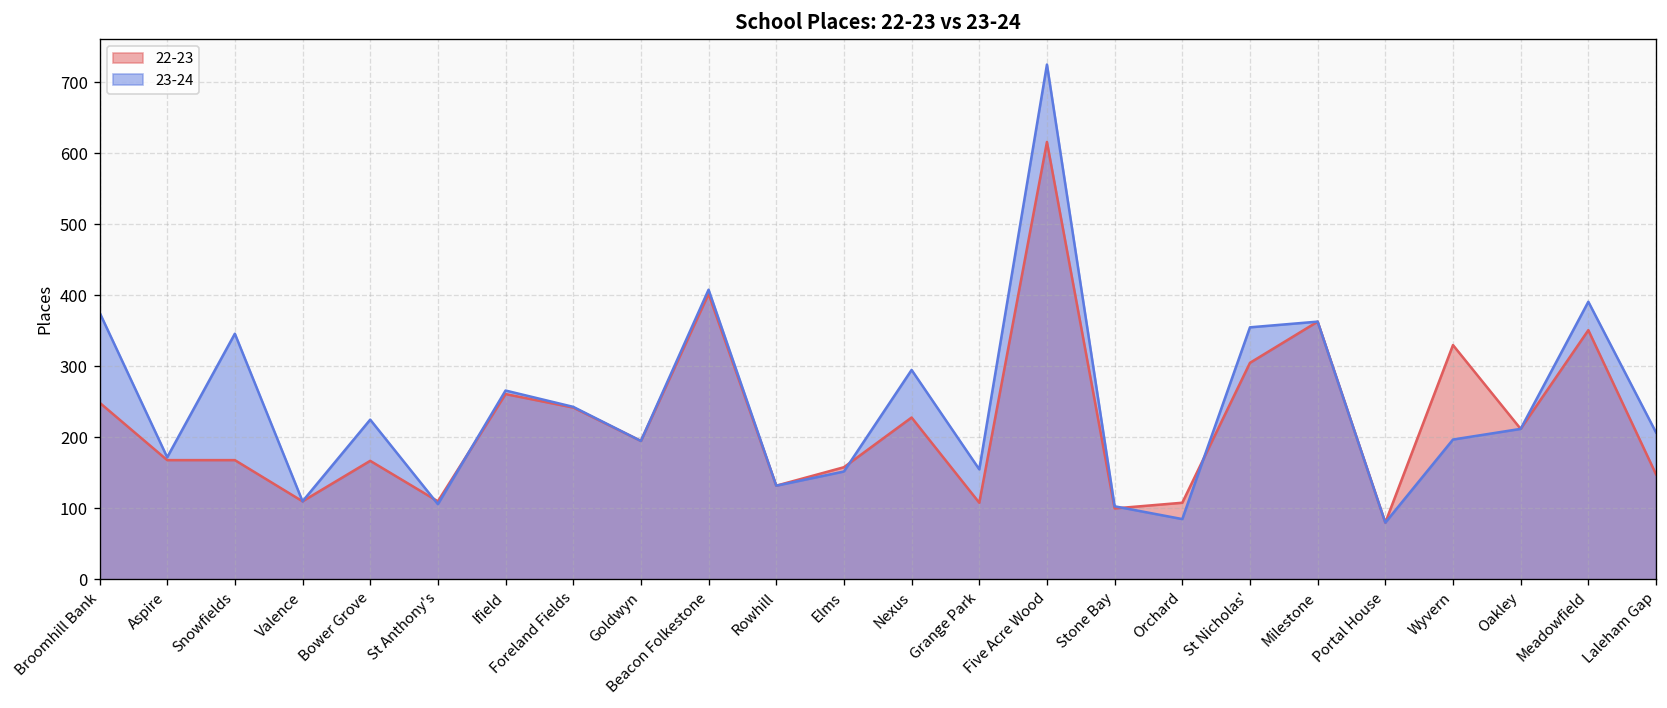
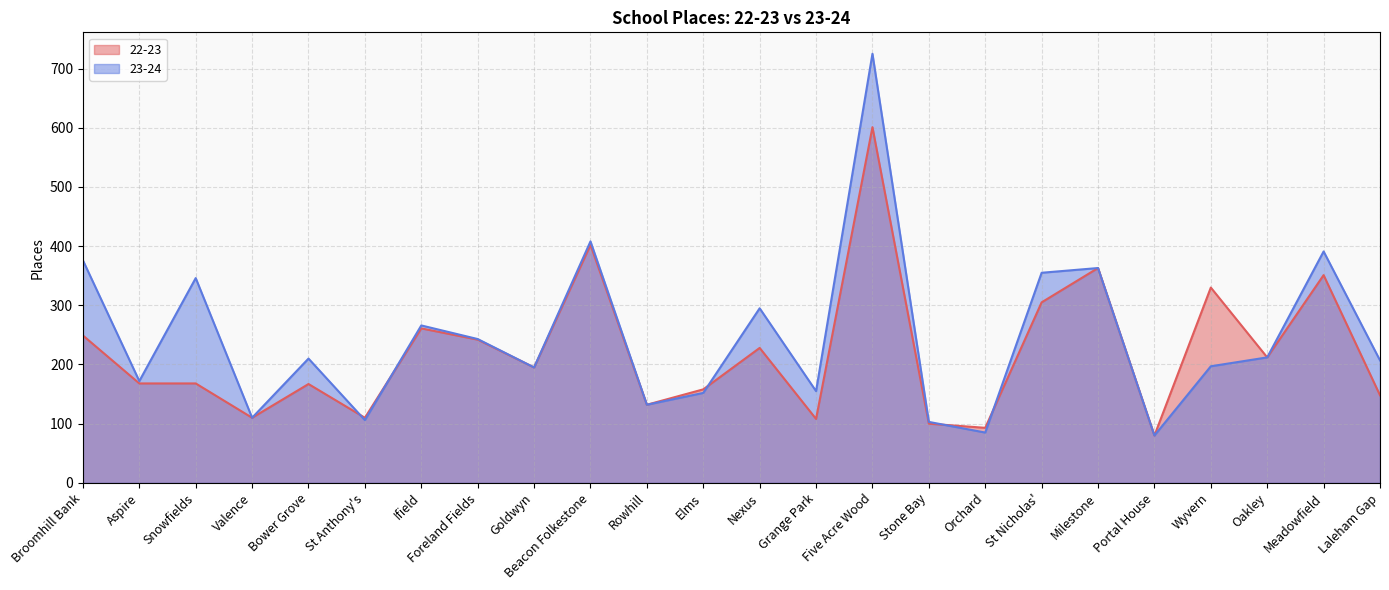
  {
    "22-23": {
      "Broomhill Bank": 250,
      "Snowfields": 170,
      "Bower Grove": 170,
      "Ifield": 260,
      "Beacon Folkestone": 400,
      "Elms": 160,
      "Nexus": 230,
      "Grange Park": 110,
-     "Five Acre Wood": 620,
-     "Orchard": 110,
+     "Five Acre Wood": 600,
+     "Orchard": 90,
      "St Nicholas'": 310,
      "Wyvern": 330,
      "Meadowfield": 350,
      "Laleham Gap": 150
    },
    "23-24": {
      "Broomhill Bank": 380,
      "Snowfields": 350,
-     "Bower Grove": 230,
+     "Bower Grove": 210,
      "Ifield": 270,
      "Beacon Folkestone": 410,
      "Elms": 150,
      "Nexus": 300,
      "Grange Park": 160,
      "Five Acre Wood": 730,
      "Orchard": 90,
      "St Nicholas'": 360,
      "Wyvern": 200,
      "Meadowfield": 390,
      "Laleham Gap": 210
    }
  }
